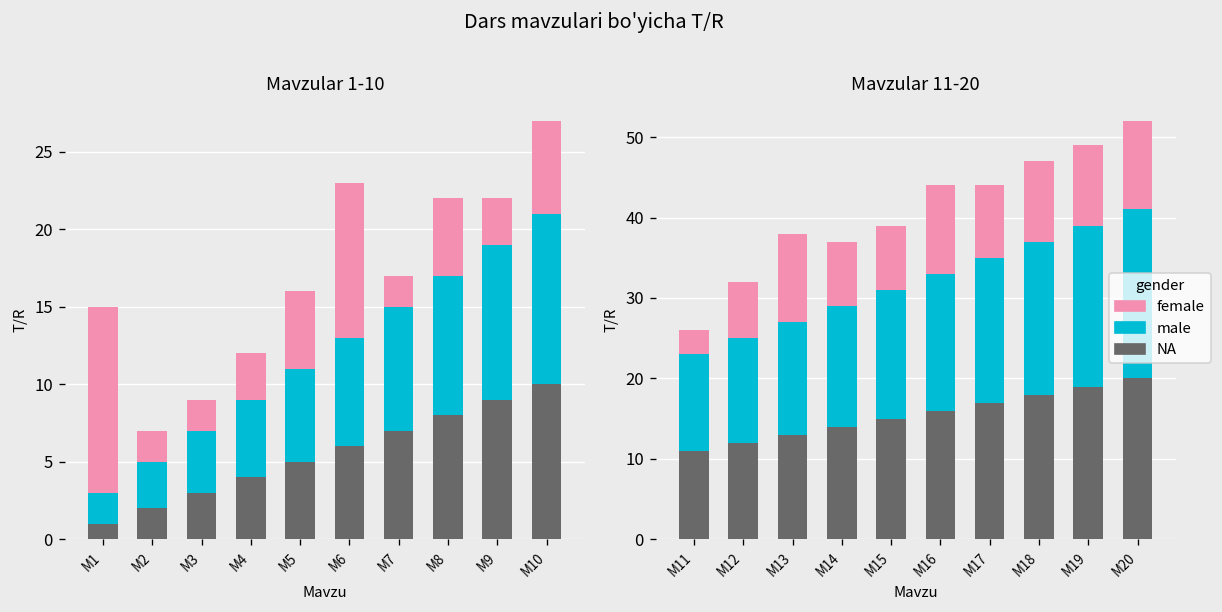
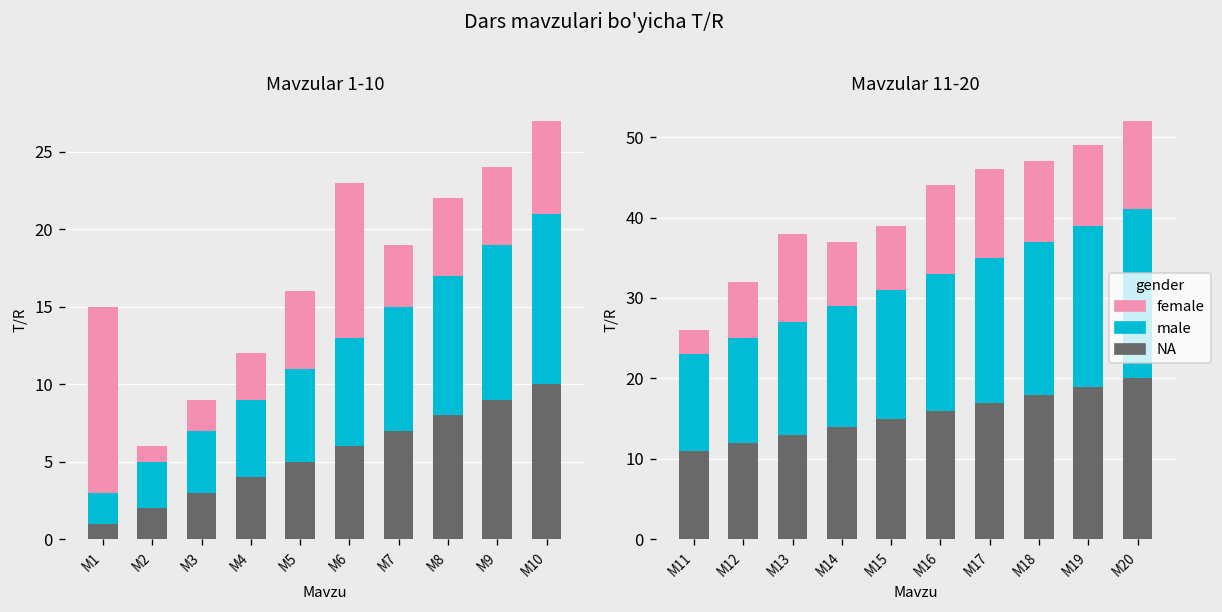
  {
    "Mavzular 1-10": {
      "NA": {
        "M1": 1,
        "M2": 2,
        "M3": 3,
        "M4": 4,
        "M5": 5,
        "M6": 6,
        "M7": 7,
        "M8": 8,
        "M9": 9,
        "M10": 10
      },
      "female": {
        "M1": 12,
-       "M2": 2,
+       "M2": 1,
        "M3": 2,
        "M4": 3,
        "M5": 5,
        "M6": 10,
-       "M7": 2,
+       "M7": 4,
        "M8": 5,
-       "M9": 3,
+       "M9": 5,
        "M10": 6
      }
    },
    "Mavzular 11-20": {
      "NA": {
        "M11": 11,
        "M12": 12,
        "M13": 13,
        "M14": 14,
        "M15": 15,
        "M16": 16,
        "M17": 17,
        "M18": 18,
        "M19": 19,
        "M20": 20
      },
      "male": {
        "M11": 12,
        "M12": 13,
        "M13": 14,
        "M14": 15,
        "M15": 16,
        "M16": 17,
        "M17": 18,
        "M18": 19,
        "M19": 20,
        "M20": 21
      },
      "female": {
        "M11": 3,
        "M12": 7,
        "M13": 11,
        "M14": 8,
        "M15": 8,
        "M16": 11,
-       "M17": 9,
+       "M17": 11,
        "M18": 10,
        "M19": 10,
        "M20": 11
      }
    }
  }
